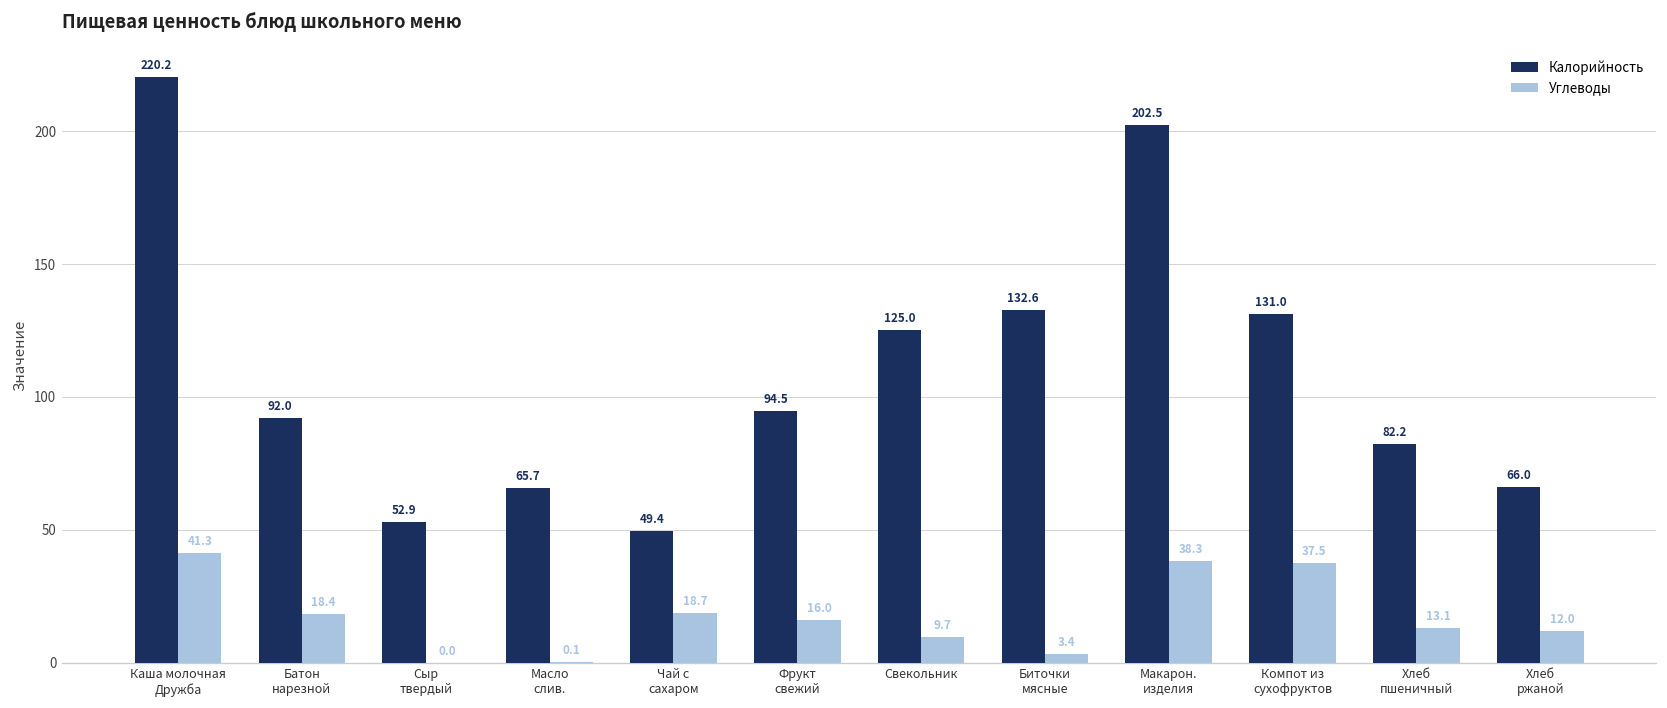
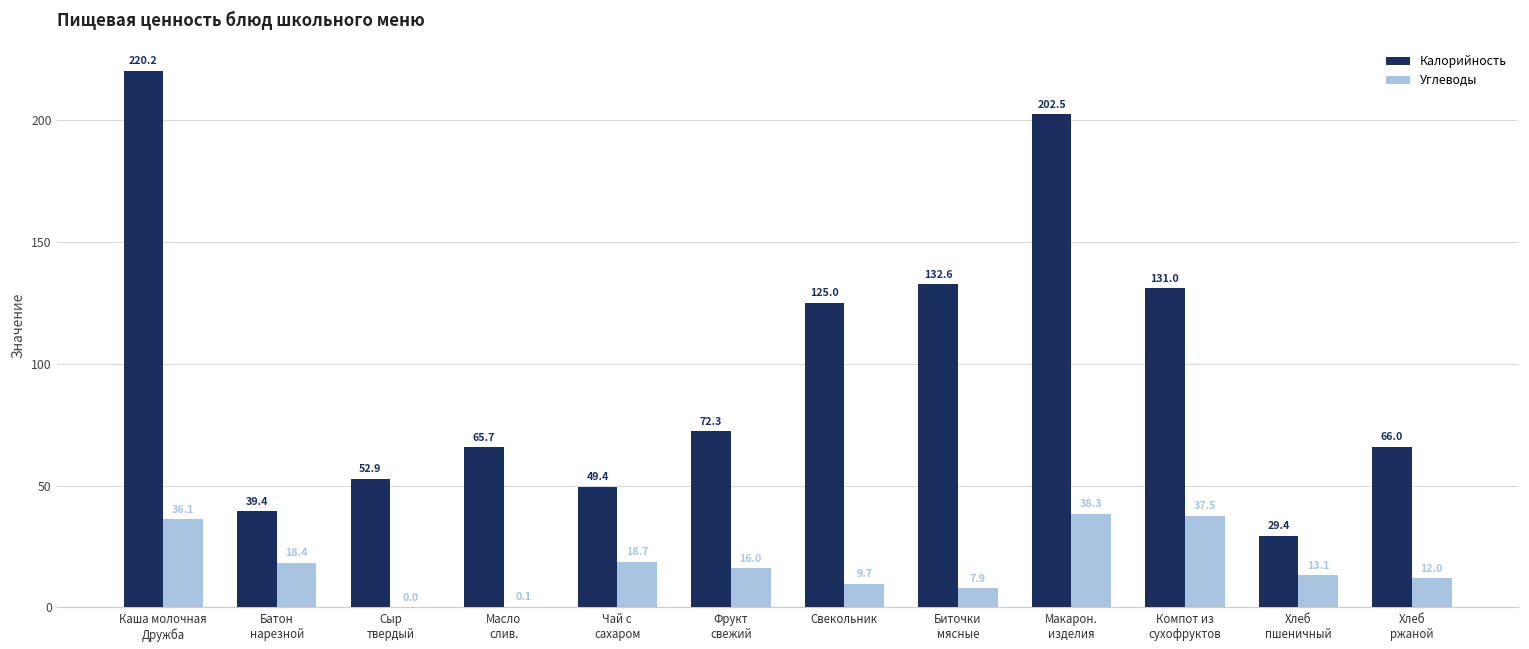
  {
    "Калорийность": {
      "Каша молочная Дружба": 220.2,
-     "Батон нарезной": 92.0,
+     "Батон нарезной": 39.4,
      "Сыр твердый": 52.9,
      "Масло слив.": 65.7,
      "Чай с сахаром": 49.4,
-     "Фрукт свежий": 94.5,
+     "Фрукт свежий": 72.3,
      "Свекольник": 125.0,
      "Биточки мясные": 132.6,
      "Макарон. изделия": 202.5,
      "Компот из сухофруктов": 131.0,
-     "Хлеб пшеничный": 82.2,
+     "Хлеб пшеничный": 29.4,
      "Хлеб ржаной": 66.0
    },
    "Углеводы": {
-     "Каша молочная Дружба": 41.3,
+     "Каша молочная Дружба": 36.1,
      "Батон нарезной": 18.4,
      "Сыр твердый": 0.0,
      "Масло слив.": 0.1,
      "Чай с сахаром": 18.7,
      "Фрукт свежий": 16.0,
      "Свекольник": 9.7,
-     "Биточки мясные": 3.4,
+     "Биточки мясные": 7.9,
      "Макарон. изделия": 38.3,
      "Компот из сухофруктов": 37.5,
      "Хлеб пшеничный": 13.1,
      "Хлеб ржаной": 12.0
    }
  }
